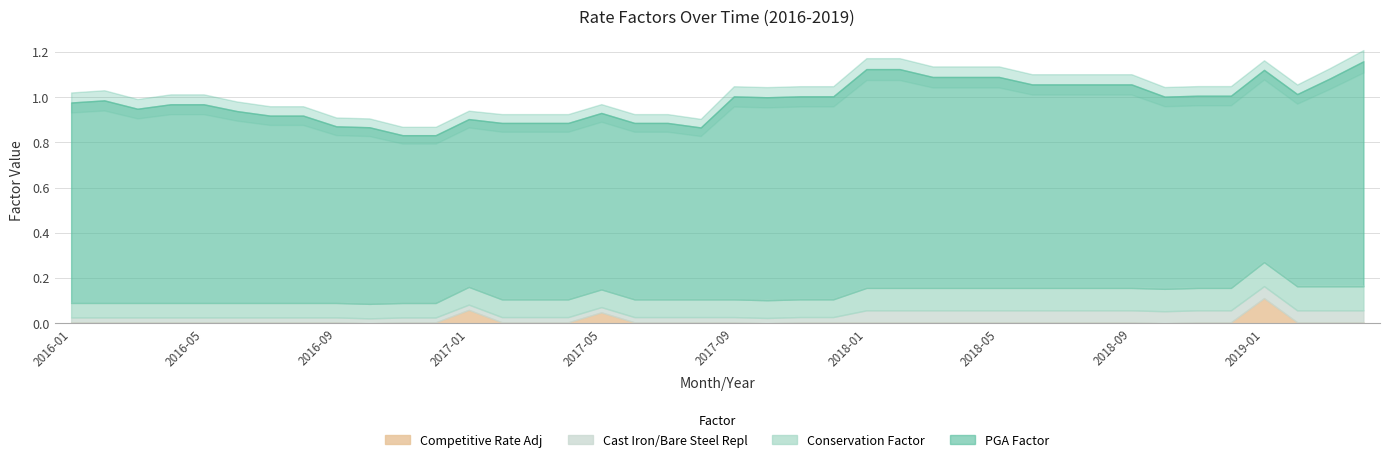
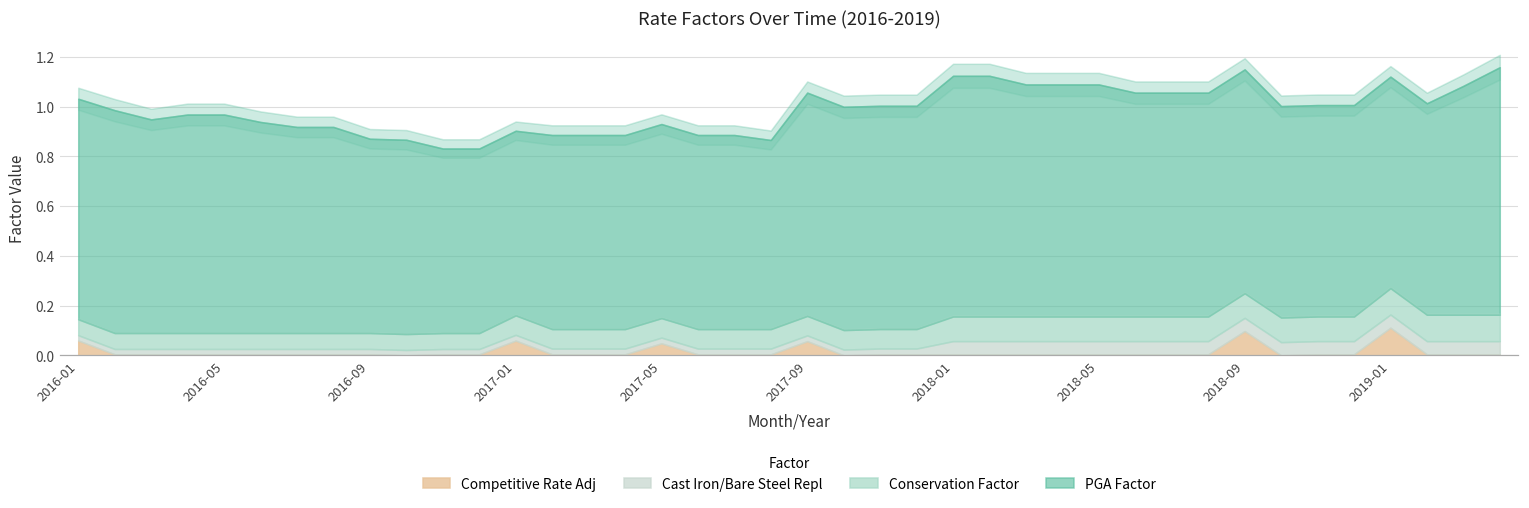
  {
    "Competitive Rate Adj": {
-     "2016-01": 0.00,
+     "2016-01": 0.06,
      "2017-01": 0.06,
      "2017-05": 0.05,
-     "2017-09": 0.00,
-     "2018-09": 0.00,
+     "2017-09": 0.06,
+     "2018-09": 0.10,
      "2019-01": 0.11
    }
  }
